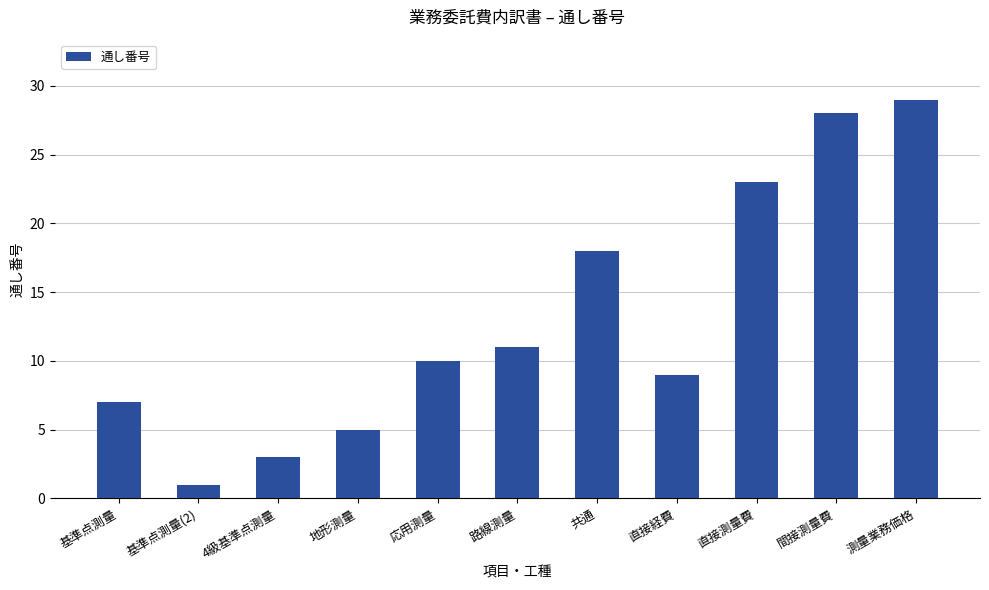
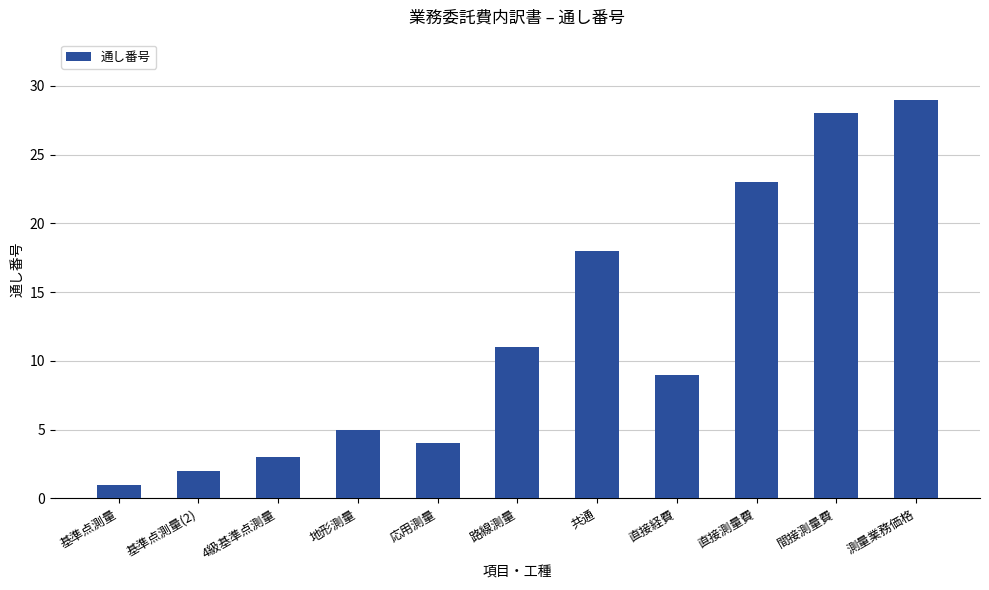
  {
-   "基準点測量": 7,
-   "基準点測量(2)": 1,
+   "基準点測量": 1,
+   "基準点測量(2)": 2,
    "4級基準点測量": 3,
    "地形測量": 5,
-   "応用測量": 10,
+   "応用測量": 4,
    "路線測量": 11,
    "共通": 18,
    "直接経費": 9,
    "直接測量費": 23,
    "間接測量費": 28,
    "測量業務価格": 29
  }
